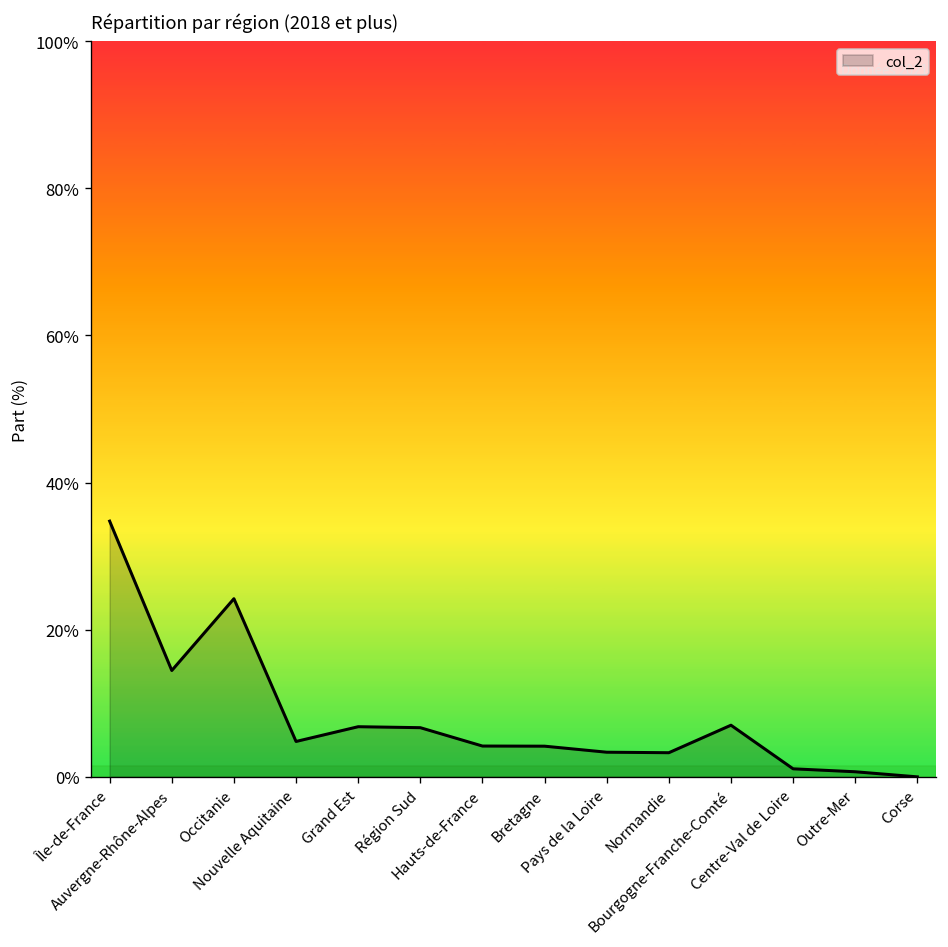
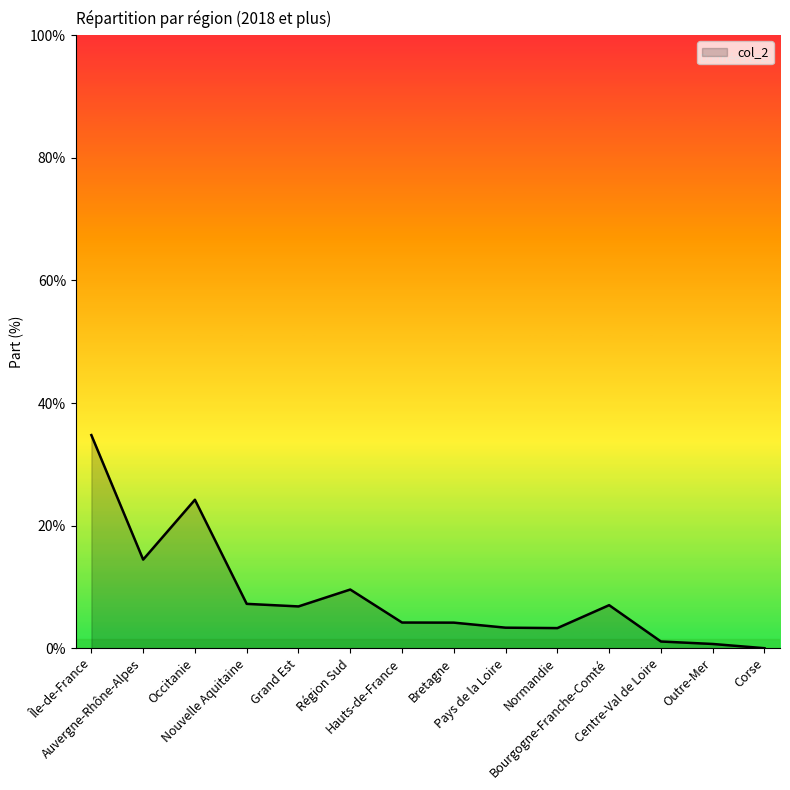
  {
    "Île-de-France": "35%",
    "Auvergne-Rhône-Alpes": "14%",
    "Occitanie": "24%",
-   "Nouvelle Aquitaine": "5%",
+   "Nouvelle Aquitaine": "7%",
    "Grand Est": "7%",
-   "Région Sud": "7%",
+   "Région Sud": "10%",
    "Hauts-de-France": "4%",
    "Bretagne": "4%",
    "Pays de la Loire": "3%",
    "Normandie": "3%",
    "Bourgogne-Franche-Comté": "7%"
  }
